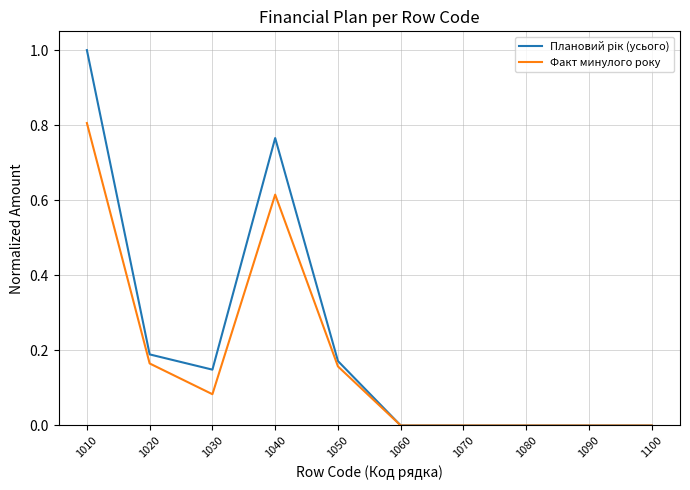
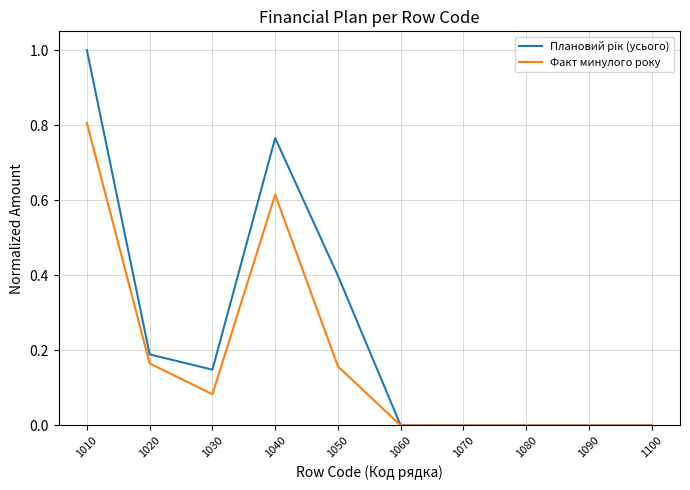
  {
    "Плановий рік (усього)": {
      "1010": 1.00,
      "1020": 0.19,
      "1030": 0.15,
      "1040": 0.77,
-     "1050": 0.17
+     "1050": 0.40
    },
    "Факт минулого року": {
      "1010": 0.81,
      "1020": 0.17,
      "1030": 0.08,
      "1040": 0.62,
      "1050": 0.16
    }
  }
